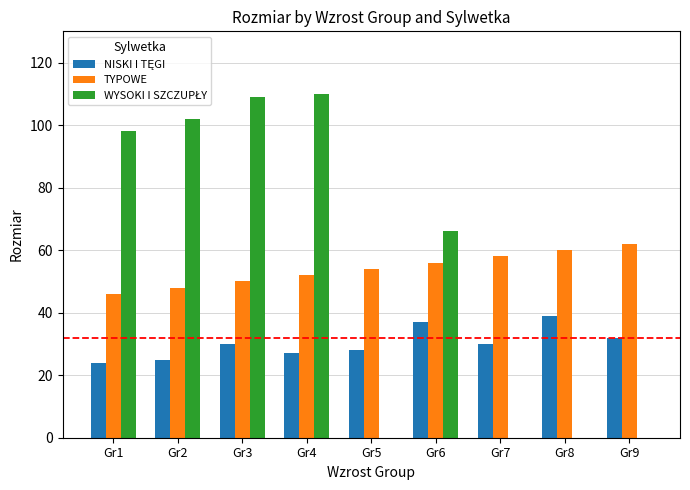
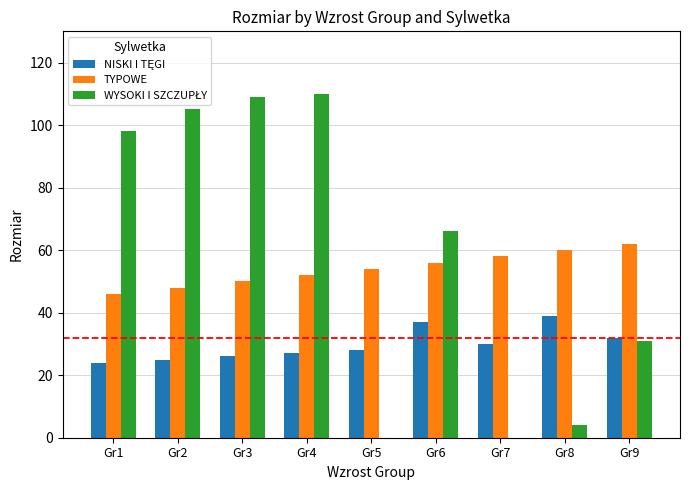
  {
    "NISKI I TĘGI": {
      "Gr1": 24,
      "Gr2": 25,
-     "Gr3": 30,
+     "Gr3": 26,
      "Gr4": 27,
      "Gr5": 28,
      "Gr6": 37,
      "Gr7": 30,
      "Gr8": 39,
      "Gr9": 32
    },
    "TYPOWE": {
      "Gr1": 46,
      "Gr2": 48,
      "Gr3": 50,
      "Gr4": 52,
      "Gr5": 54,
      "Gr6": 56,
      "Gr7": 58,
      "Gr8": 60,
      "Gr9": 62
    },
    "WYSOKI I SZCZUPŁY": {
      "Gr1": 98,
-     "Gr2": 102,
+     "Gr2": 105,
      "Gr3": 109,
      "Gr4": 110,
      "Gr5": 0,
      "Gr6": 66,
      "Gr7": 0,
-     "Gr8": 0,
-     "Gr9": 0
+     "Gr8": 4,
+     "Gr9": 31
    }
  }
